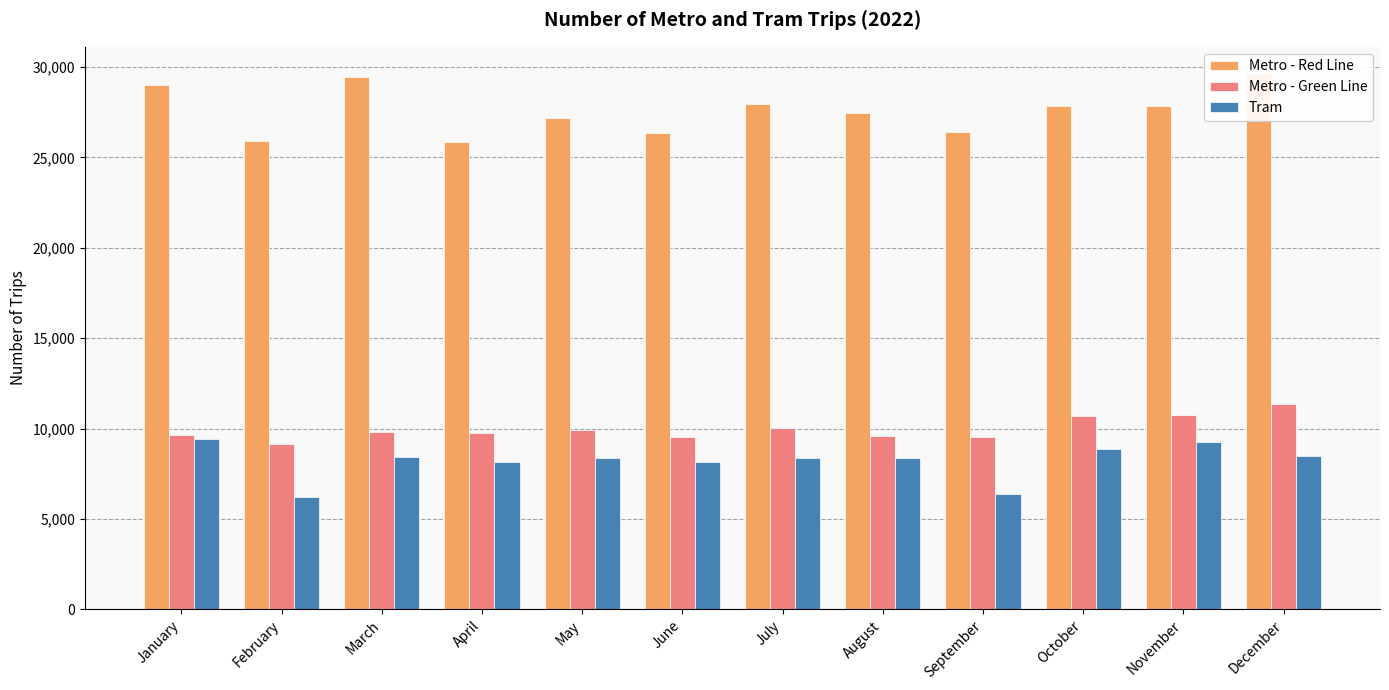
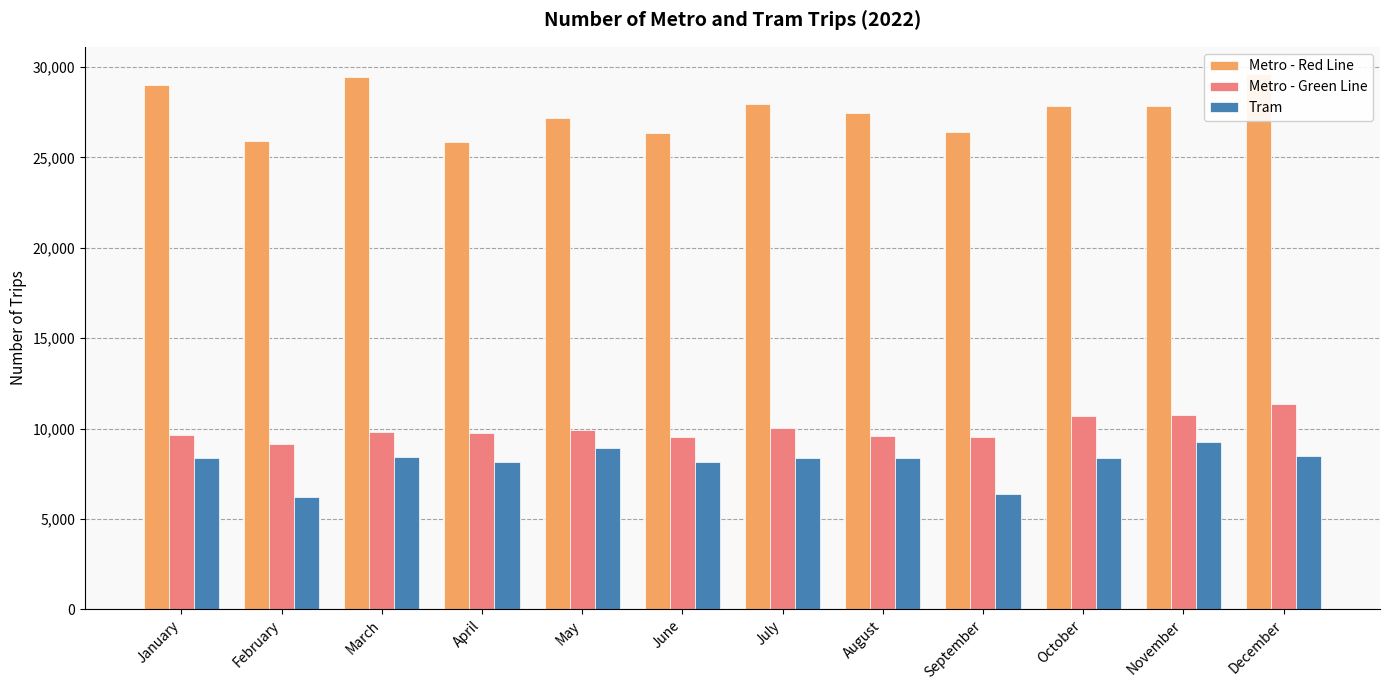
  {
    "Tram": {
-     "January": "9,400",
+     "January": "8,400",
      "February": "6,200",
      "March": "8,400",
      "April": "8,100",
-     "May": "8,400",
+     "May": "8,900",
      "June": "8,200",
      "July": "8,400",
      "August": "8,400",
      "September": "6,400",
-     "October": "8,900",
+     "October": "8,400",
      "November": "9,300",
      "December": "8,500"
    }
  }
